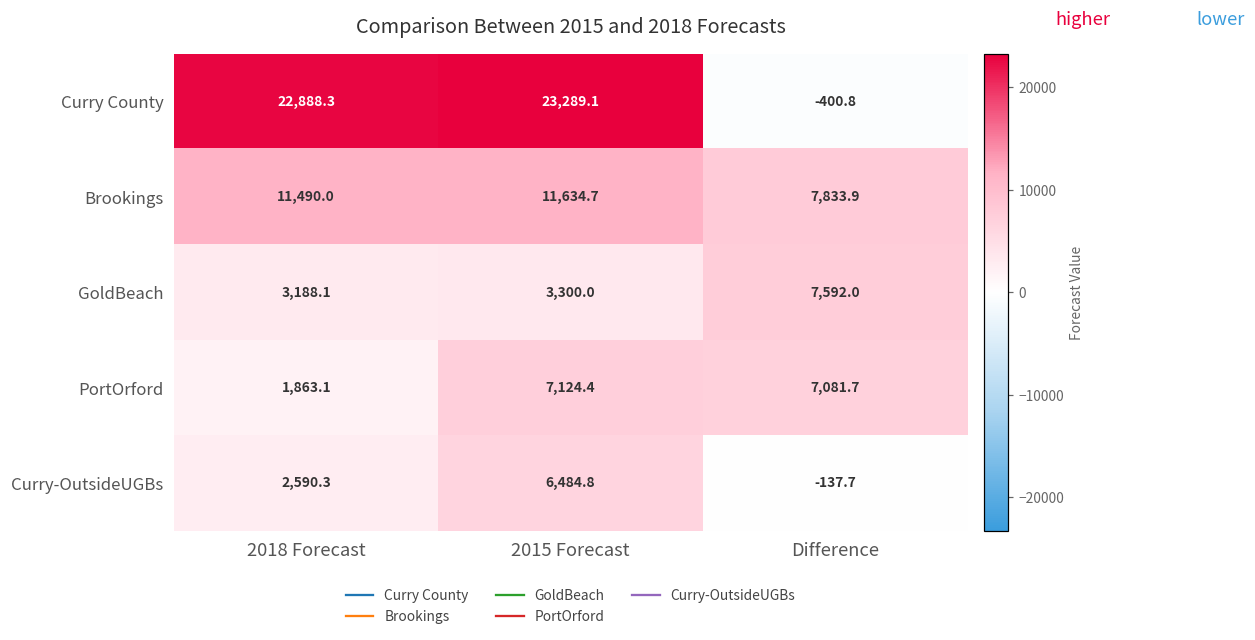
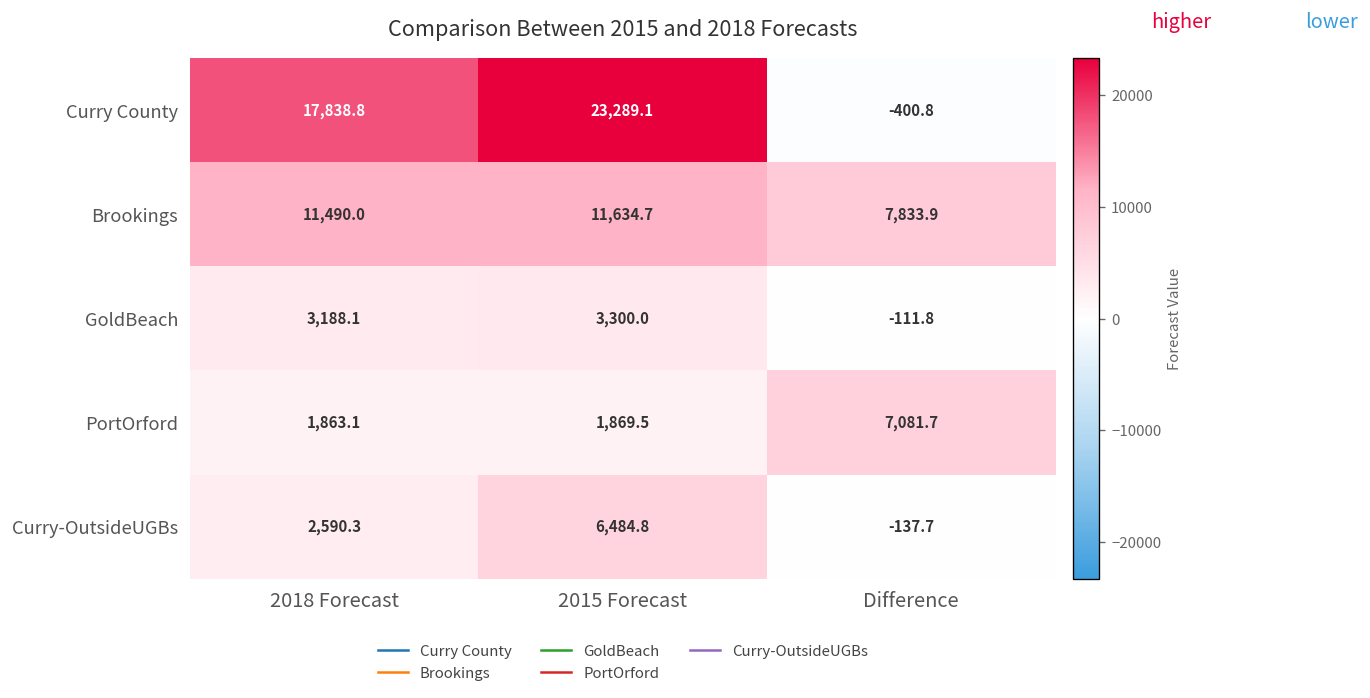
  {
    "Curry County": {
-     "2018 Forecast": "22,888.3",
+     "2018 Forecast": "17,838.8",
      "2015 Forecast": "23,289.1",
      "Difference": "-400.8"
    },
    "Brookings": {
      "2018 Forecast": "11,490.0",
      "2015 Forecast": "11,634.7",
      "Difference": "7,833.9"
    },
    "GoldBeach": {
      "2018 Forecast": "3,188.1",
      "2015 Forecast": "3,300.0",
-     "Difference": "7,592.0"
+     "Difference": "-111.8"
    },
    "PortOrford": {
      "2018 Forecast": "1,863.1",
-     "2015 Forecast": "7,124.4",
+     "2015 Forecast": "1,869.5",
      "Difference": "7,081.7"
    },
    "Curry-OutsideUGBs": {
      "2018 Forecast": "2,590.3",
      "2015 Forecast": "6,484.8",
      "Difference": "-137.7"
    }
  }
